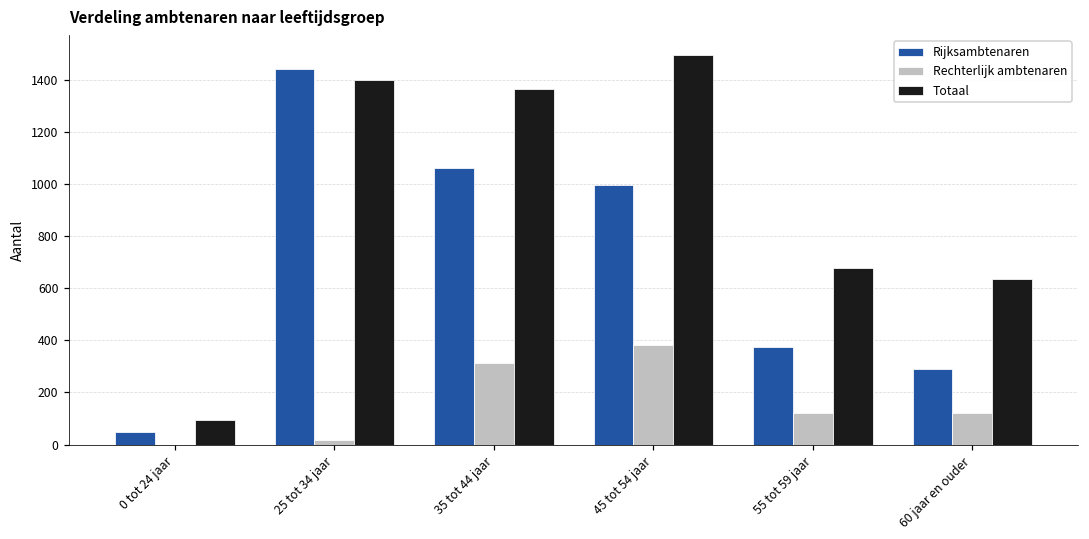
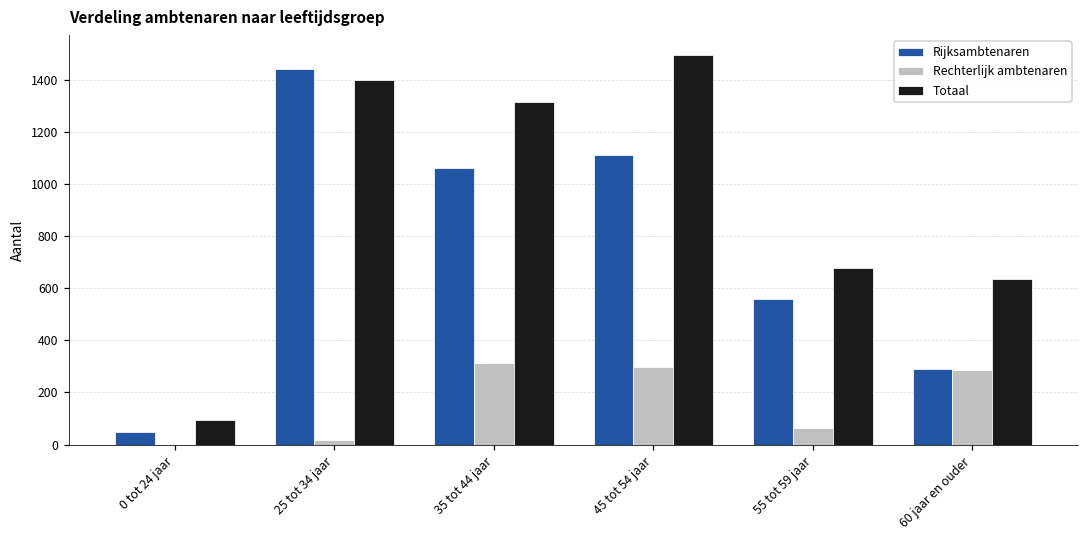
  {
    "Rijksambtenaren": {
      "0 tot 24 jaar": 50,
      "25 tot 34 jaar": 1440,
      "35 tot 44 jaar": 1060,
-     "45 tot 54 jaar": 1000,
-     "55 tot 59 jaar": 370,
+     "45 tot 54 jaar": 1110,
+     "55 tot 59 jaar": 560,
      "60 jaar en ouder": 290
    },
    "Rechterlijk ambtenaren": {
      "0 tot 24 jaar": 0,
      "25 tot 34 jaar": 20,
      "35 tot 44 jaar": 320,
-     "45 tot 54 jaar": 380,
-     "55 tot 59 jaar": 120,
-     "60 jaar en ouder": 120
+     "45 tot 54 jaar": 300,
+     "55 tot 59 jaar": 60,
+     "60 jaar en ouder": 290
    },
    "Totaal": {
      "0 tot 24 jaar": 90,
      "25 tot 34 jaar": 1400,
-     "35 tot 44 jaar": 1360,
+     "35 tot 44 jaar": 1310,
      "45 tot 54 jaar": 1500,
      "55 tot 59 jaar": 680,
      "60 jaar en ouder": 630
    }
  }
